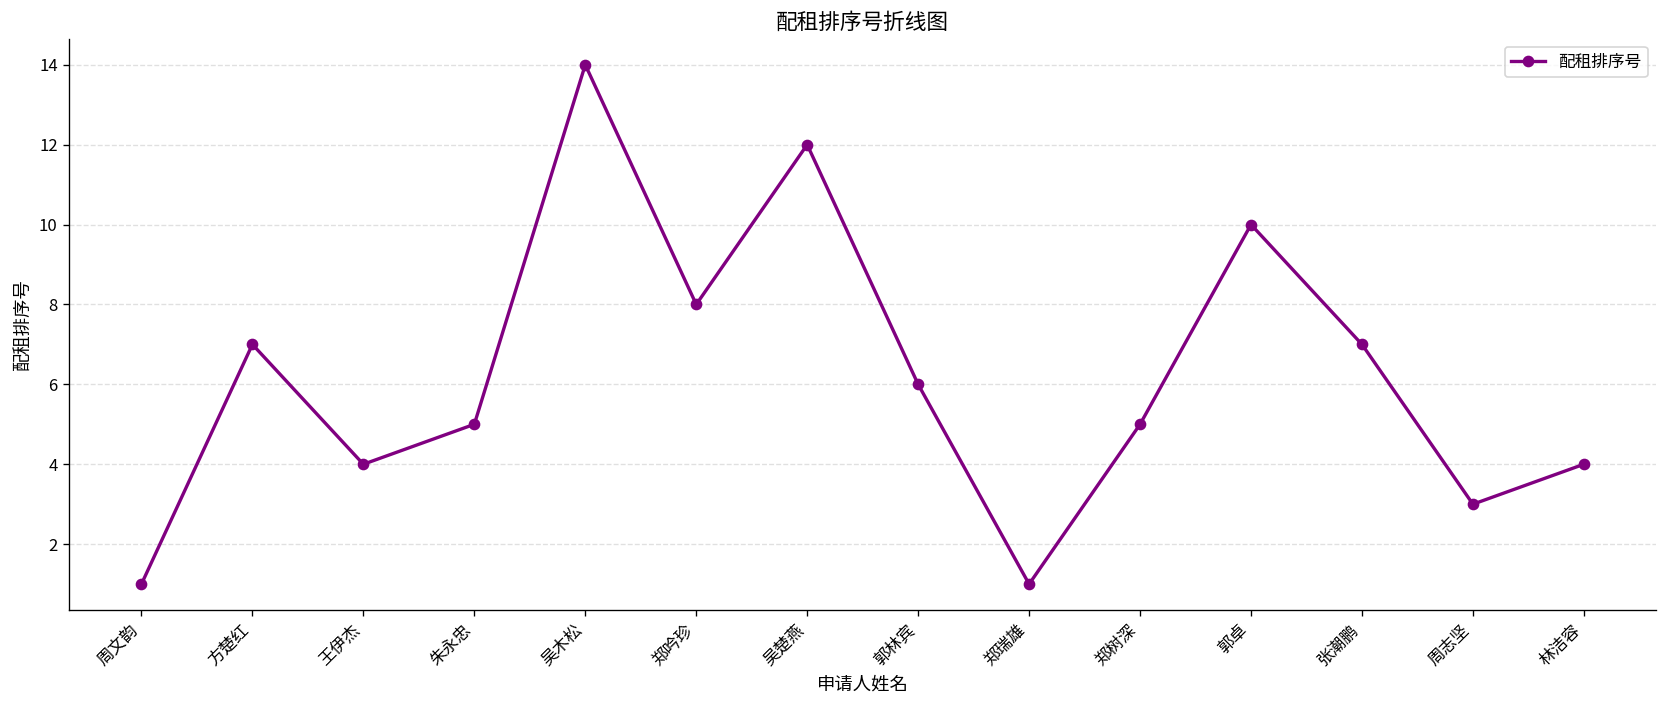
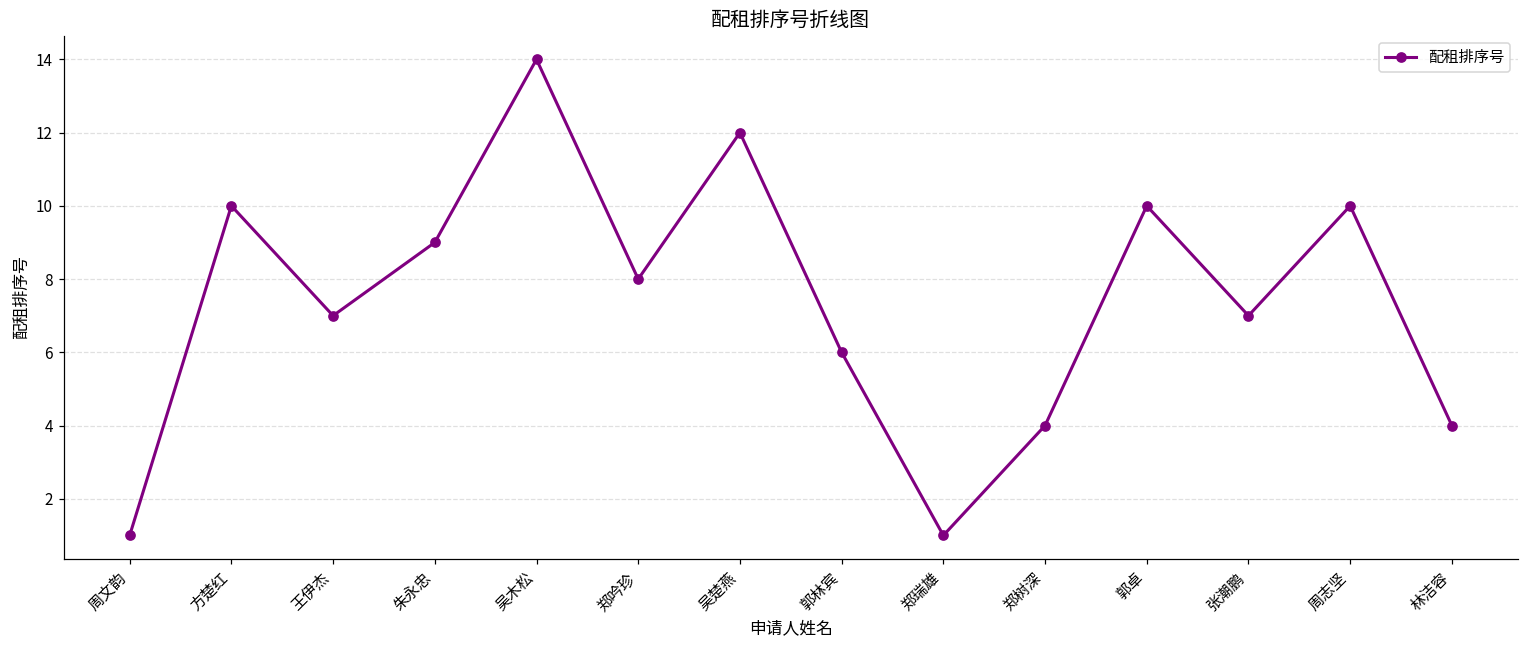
  {
    "周文韵": 1,
-   "方楚红": 7,
-   "王伊杰": 4,
-   "朱永忠": 5,
+   "方楚红": 10,
+   "王伊杰": 7,
+   "朱永忠": 9,
    "吴木松": 14,
    "郑吟珍": 8,
    "吴楚燕": 12,
    "郭林宾": 6,
    "郑瑞雄": 1,
-   "郑树深": 5,
+   "郑树深": 4,
    "郭卓": 10,
    "张潮鹏": 7,
-   "周志坚": 3,
+   "周志坚": 10,
    "林洁容": 4
  }
